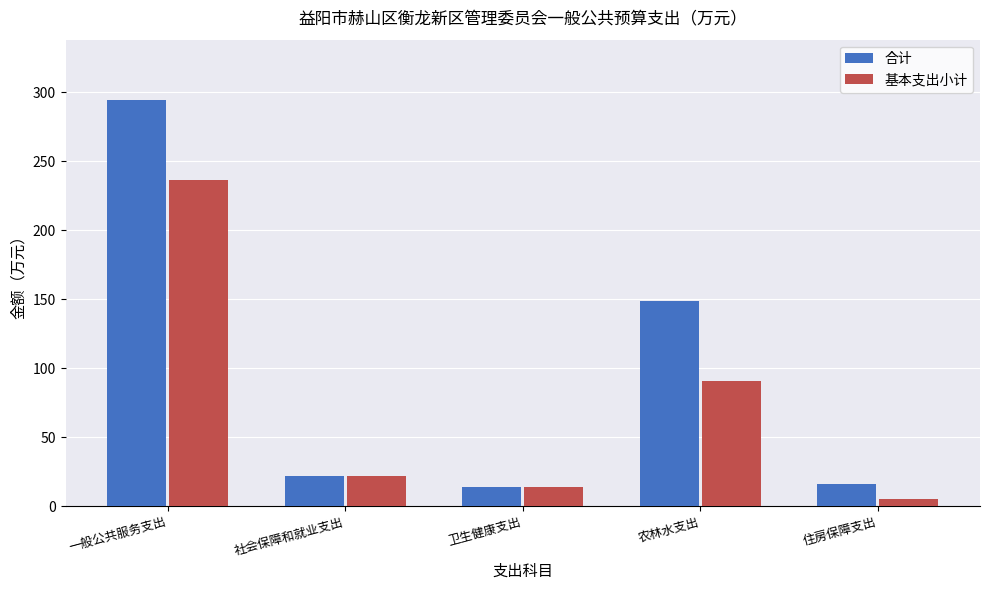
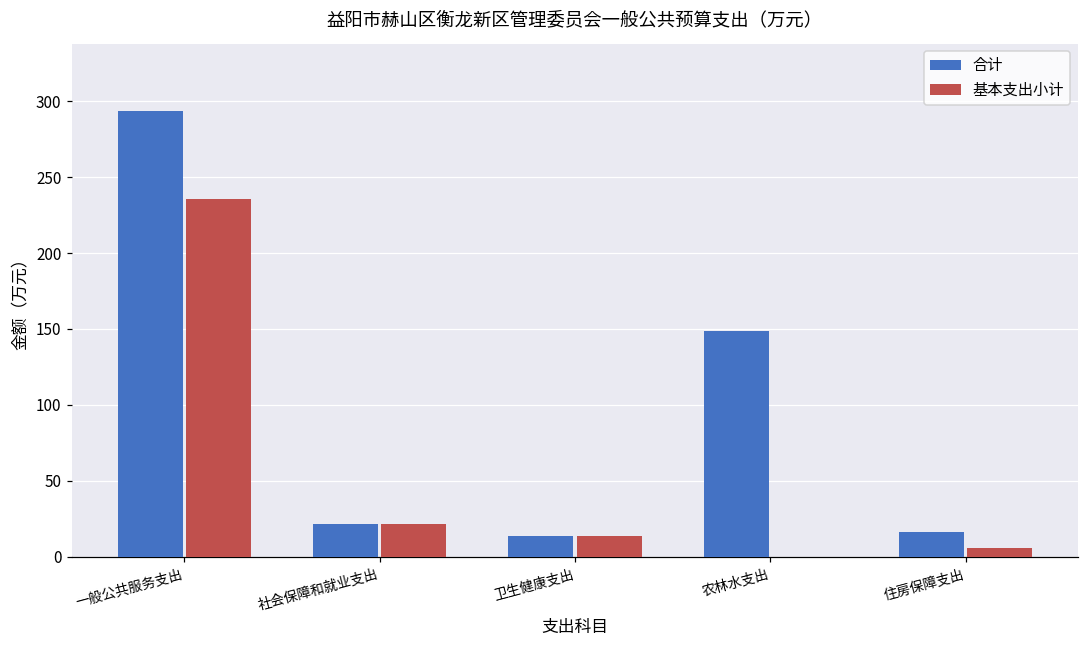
  {
    "合计": {
      "一般公共服务支出": 294,
      "社会保障和就业支出": 22,
      "卫生健康支出": 14,
      "农林水支出": 149,
      "住房保障支出": 16
    },
    "基本支出小计": {
      "一般公共服务支出": 236,
      "社会保障和就业支出": 22,
      "卫生健康支出": 14,
-     "农林水支出": 91,
+     "农林水支出": 0,
      "住房保障支出": 5
    }
  }
